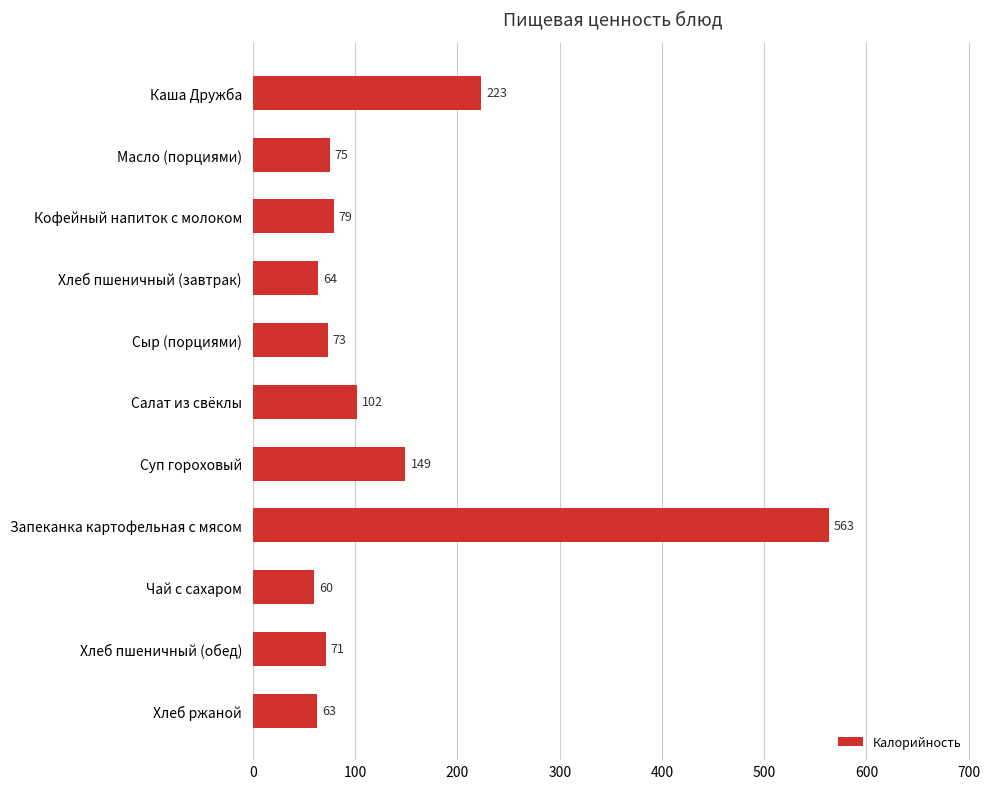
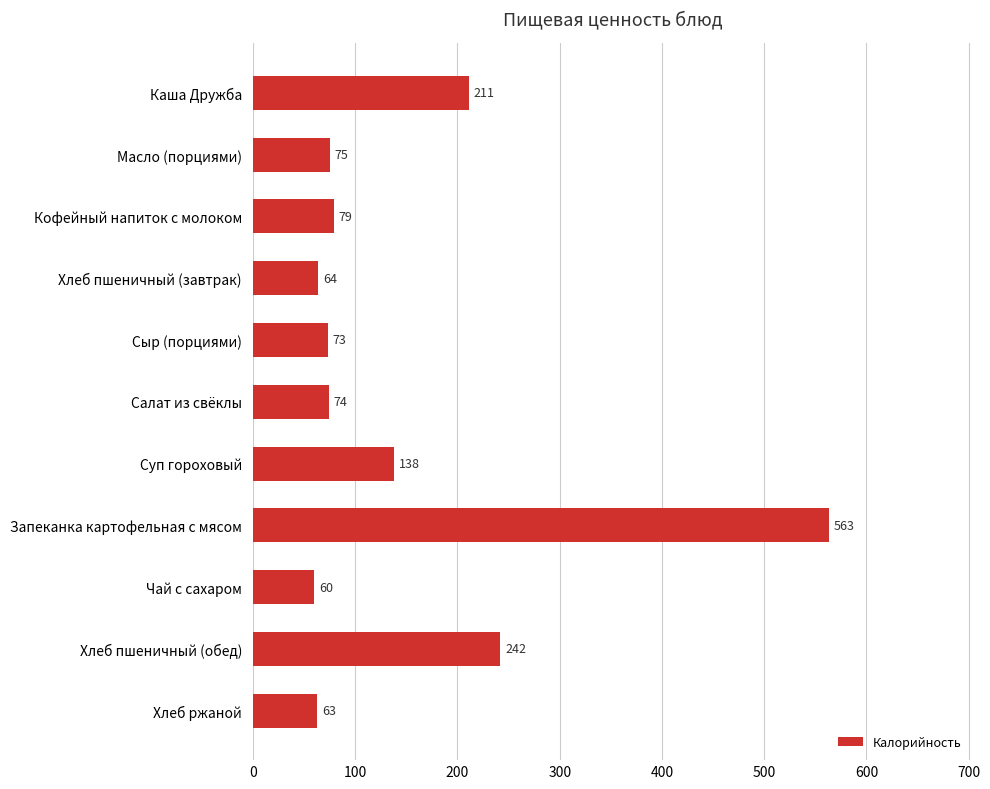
  {
-   "Каша Дружба": 223,
+   "Каша Дружба": 211,
    "Масло (порциями)": 75,
    "Кофейный напиток с молоком": 79,
    "Хлеб пшеничный (завтрак)": 64,
    "Сыр (порциями)": 73,
-   "Салат из свёклы": 102,
-   "Суп гороховый": 149,
+   "Салат из свёклы": 74,
+   "Суп гороховый": 138,
    "Запеканка картофельная с мясом": 563,
    "Чай с сахаром": 60,
-   "Хлеб пшеничный (обед)": 71,
+   "Хлеб пшеничный (обед)": 242,
    "Хлеб ржаной": 63
  }
